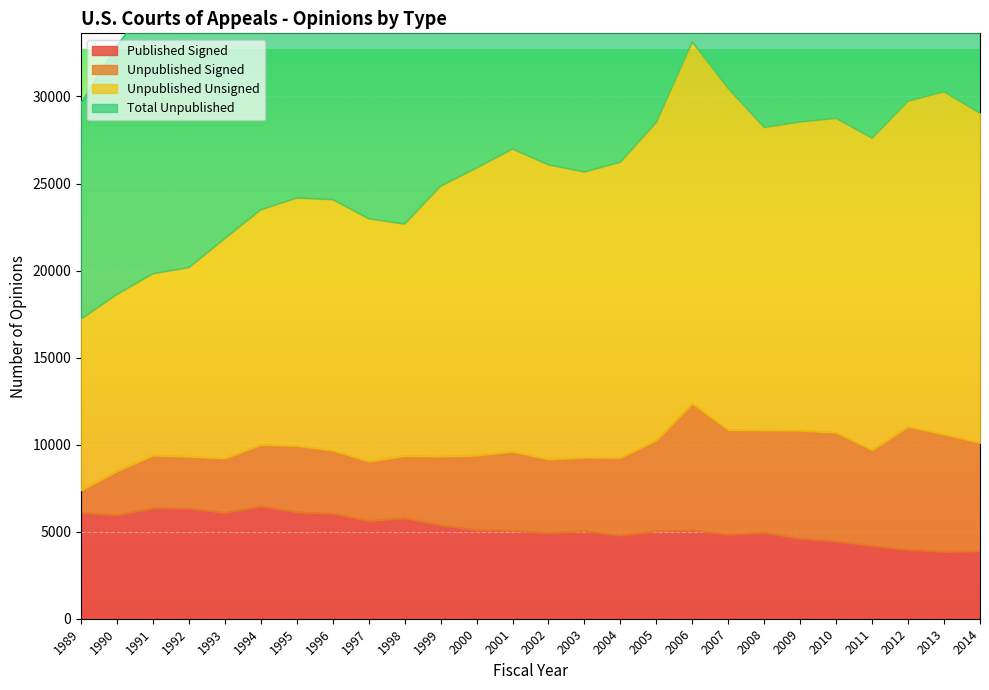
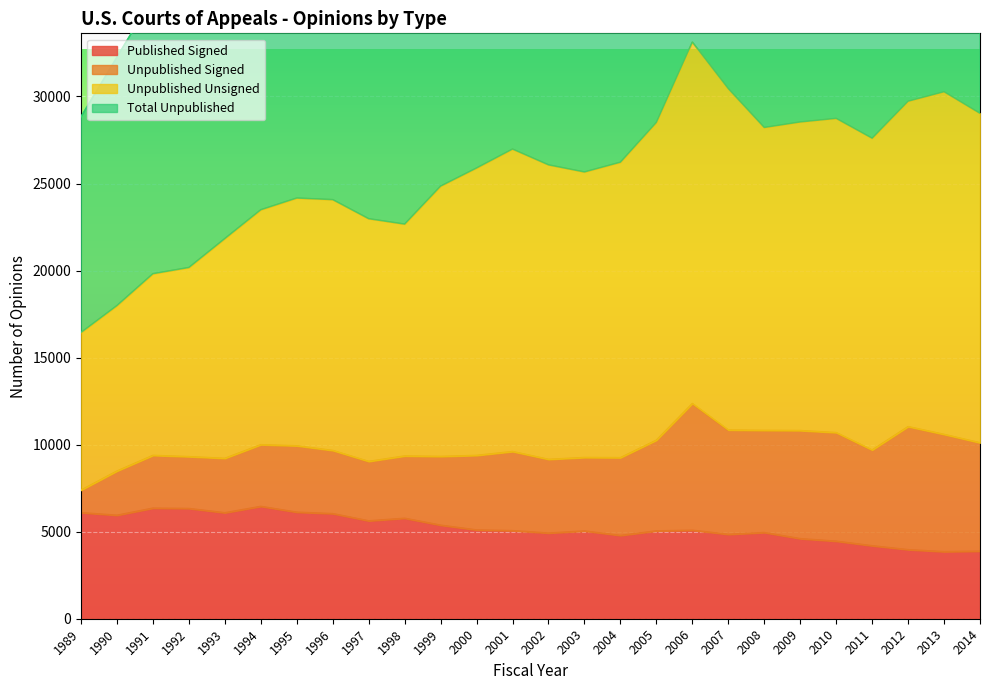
  {
    "Unpublished Unsigned": {
-     "1989": 9800,
-     "1990": 10100,
+     "1989": 9100,
+     "1990": 9500,
      "1991": 10400,
      "1992": 10900,
      "1993": 12600,
      "1994": 13500,
      "1995": 14200,
      "1996": 14400,
      "1997": 13900,
      "1998": 13300,
      "1999": 15500,
      "2000": 16500,
      "2001": 17400,
      "2002": 16900,
      "2003": 16400,
      "2004": 17000,
      "2005": 18300,
      "2006": 20800,
      "2007": 19600,
      "2008": 17400,
      "2009": 17700,
      "2010": 18100,
      "2011": 17900,
      "2012": 18700,
      "2013": 19700,
      "2014": 18900
    },
    "Total Unpublished": {
      "1989": 12400
    }
  }
